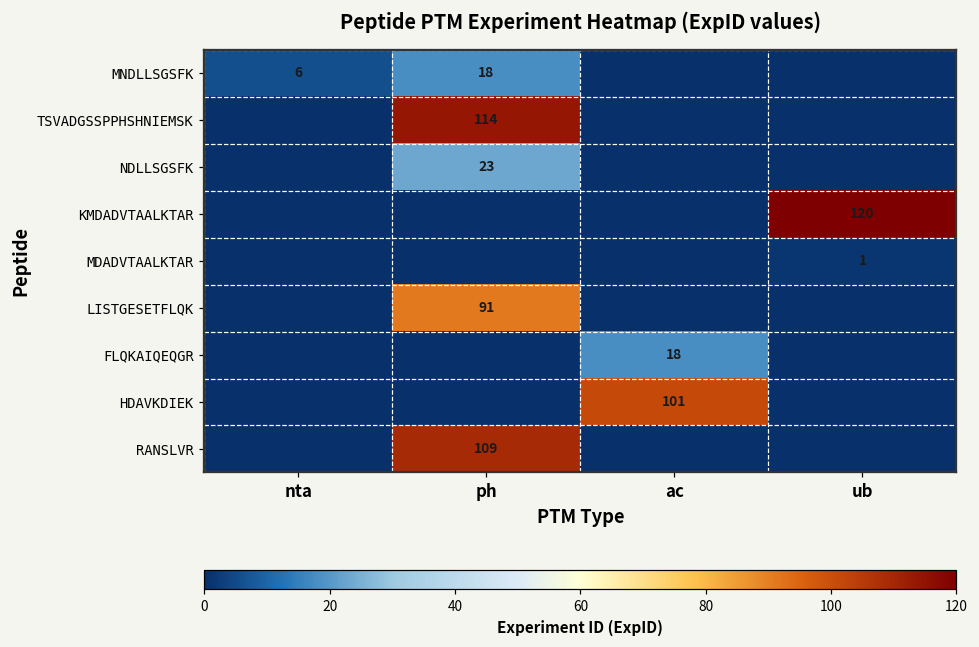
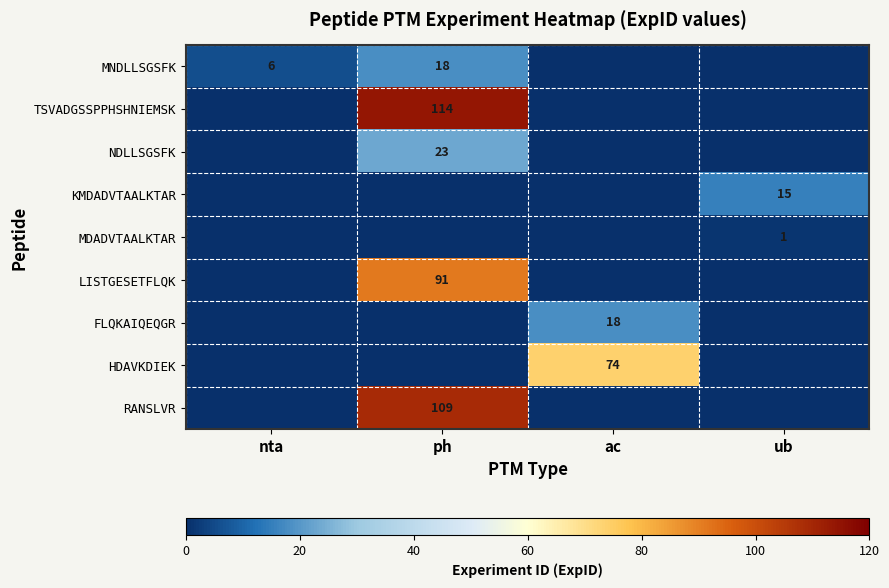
  {
    "MNDLLSGSFK": {
      "nta": 6,
      "ph": 18
    },
    "TSVADGSSPPHSHNIEMSK": {
      "ph": 114
    },
    "NDLLSGSFK": {
      "ph": 23
    },
    "KMDADVTAALKTAR": {
-     "ub": 120
+     "ub": 15
    },
    "MDADVTAALKTAR": {
      "ub": 1
    },
    "LISTGESETFLQK": {
      "ph": 91
    },
    "FLQKAIQEQGR": {
      "ac": 18
    },
    "HDAVKDIEK": {
-     "ac": 101
+     "ac": 74
    },
    "RANSLVR": {
      "ph": 109
    }
  }
